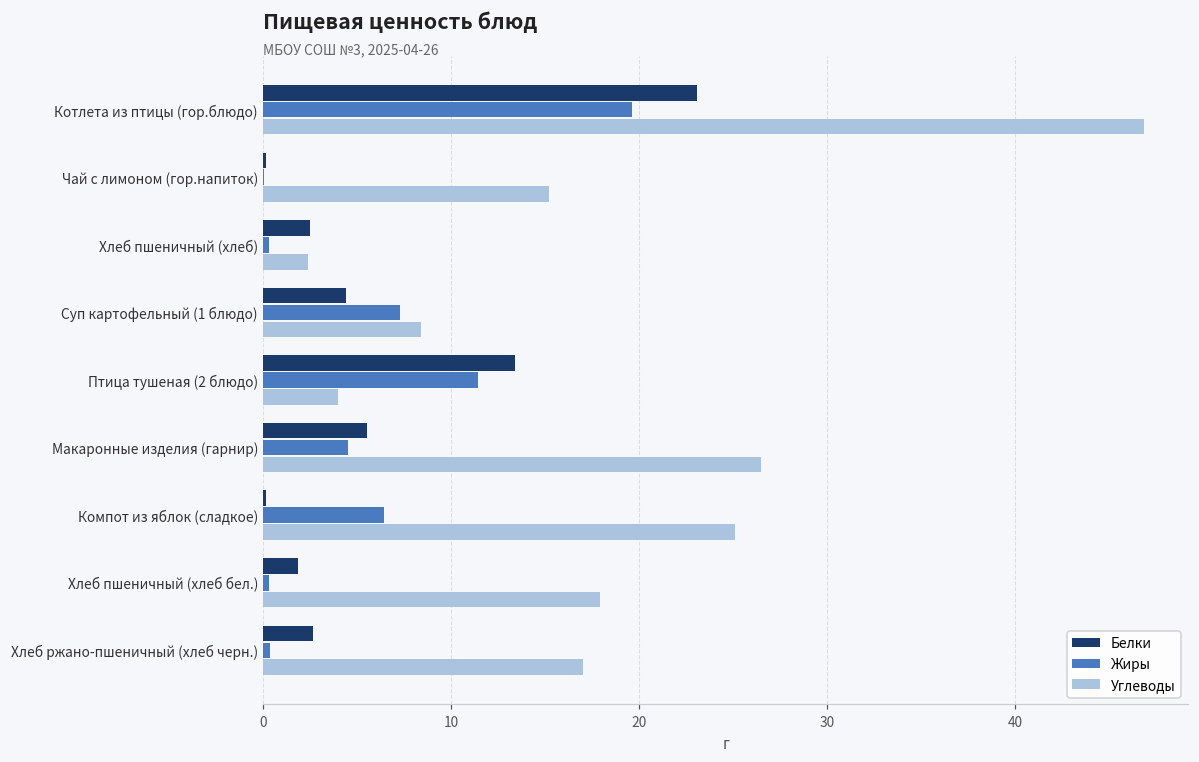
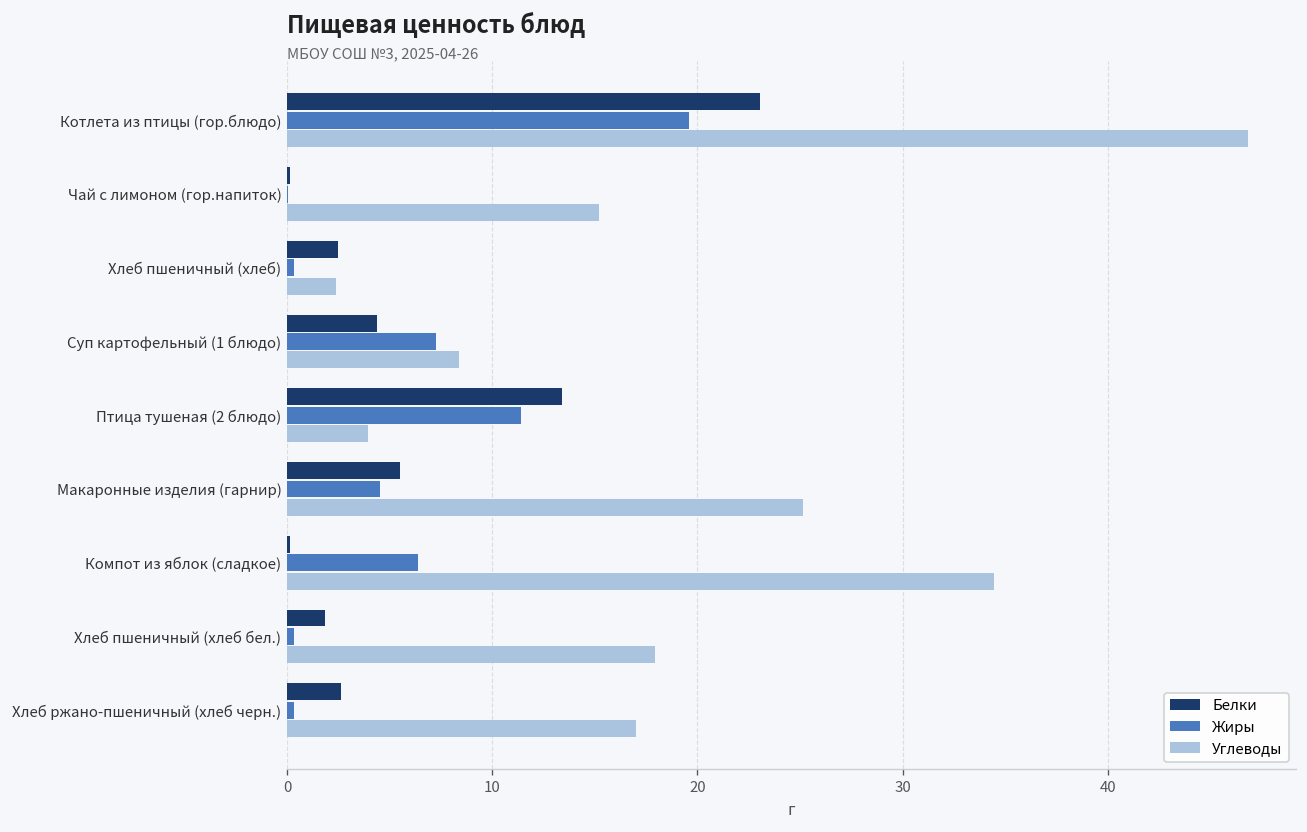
  {
    "Белки": {
      "Котлета из птицы (гор.блюдо)": 23.1,
      "Хлеб пшеничный (хлеб)": 2.5,
      "Суп картофельный (1 блюдо)": 4.4,
      "Птица тушеная (2 блюдо)": 13.4,
      "Макаронные изделия (гарнир)": 5.5,
      "Хлеб пшеничный (хлеб бел.)": 1.9,
      "Хлеб ржано-пшеничный (хлеб черн.)": 2.6
    },
    "Жиры": {
      "Котлета из птицы (гор.блюдо)": 19.6,
      "Хлеб пшеничный (хлеб)": 0.3,
      "Суп картофельный (1 блюдо)": 7.3,
      "Птица тушеная (2 блюдо)": 11.4,
      "Макаронные изделия (гарнир)": 4.5,
      "Компот из яблок (сладкое)": 6.4,
      "Хлеб пшеничный (хлеб бел.)": 0.3,
      "Хлеб ржано-пшеничный (хлеб черн.)": 0.3
    },
    "Углеводы": {
      "Котлета из птицы (гор.блюдо)": 46.8,
      "Чай с лимоном (гор.напиток)": 15.2,
      "Хлеб пшеничный (хлеб)": 2.4,
      "Суп картофельный (1 блюдо)": 8.4,
      "Птица тушеная (2 блюдо)": 4.0,
-     "Макаронные изделия (гарнир)": 26.5,
-     "Компот из яблок (сладкое)": 25.1,
+     "Макаронные изделия (гарнир)": 25.1,
+     "Компот из яблок (сладкое)": 34.4,
      "Хлеб пшеничный (хлеб бел.)": 17.9,
      "Хлеб ржано-пшеничный (хлеб черн.)": 17.0
    }
  }
